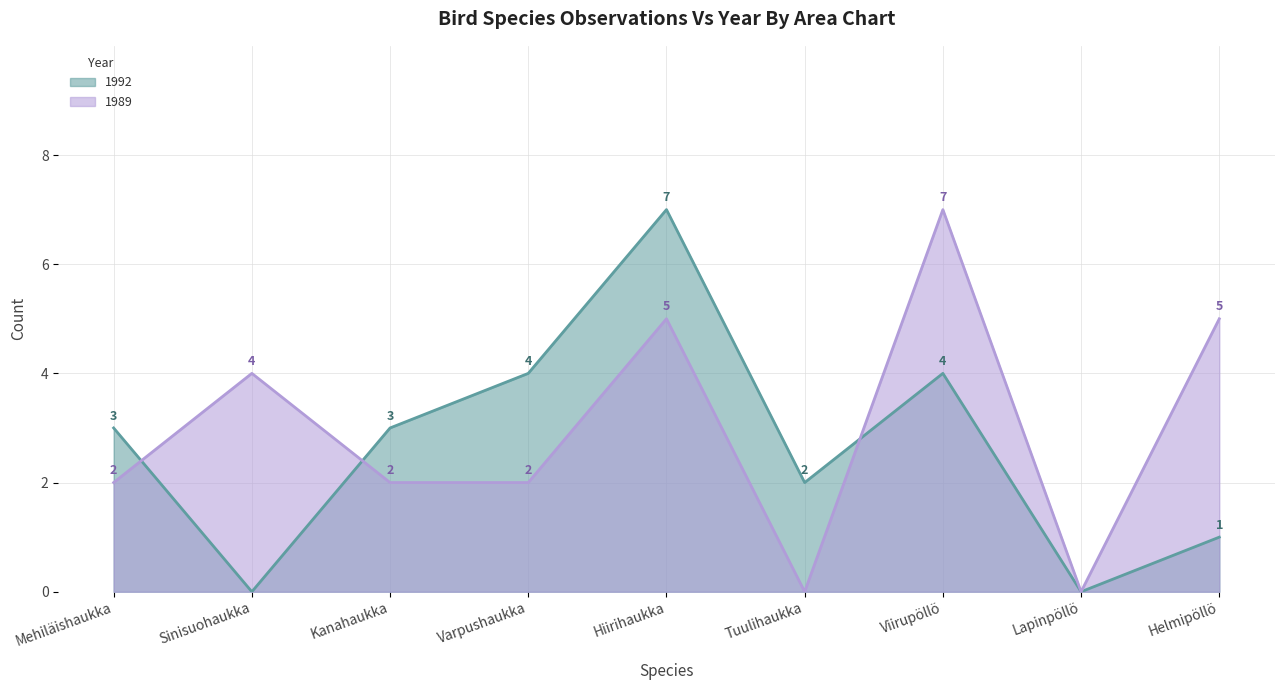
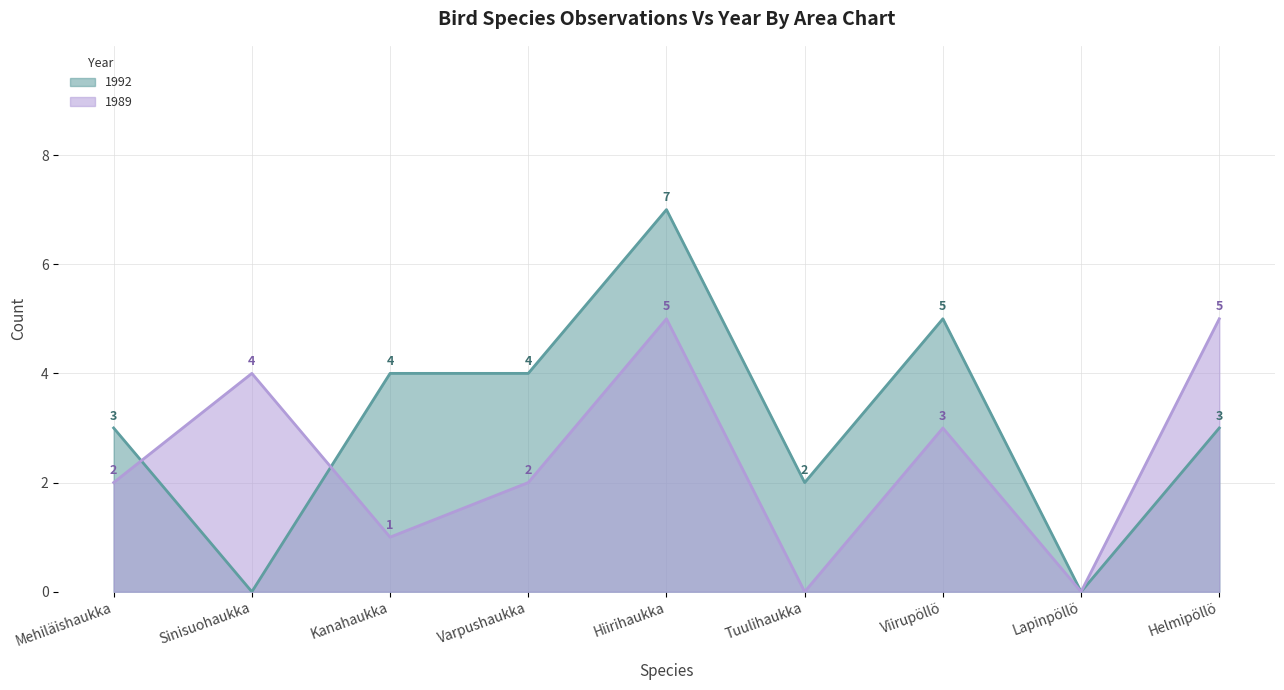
  {
    "1992": {
      "Mehiläishaukka": 3,
-     "Kanahaukka": 3,
+     "Kanahaukka": 4,
      "Varpushaukka": 4,
      "Hiirihaukka": 7,
      "Tuulihaukka": 2,
-     "Viirupöllö": 4,
-     "Helmipöllö": 1
+     "Viirupöllö": 5,
+     "Helmipöllö": 3
    },
    "1989": {
      "Mehiläishaukka": 2,
      "Sinisuohaukka": 4,
-     "Kanahaukka": 2,
+     "Kanahaukka": 1,
      "Varpushaukka": 2,
      "Hiirihaukka": 5,
-     "Viirupöllö": 7,
+     "Viirupöllö": 3,
      "Helmipöllö": 5
    }
  }
